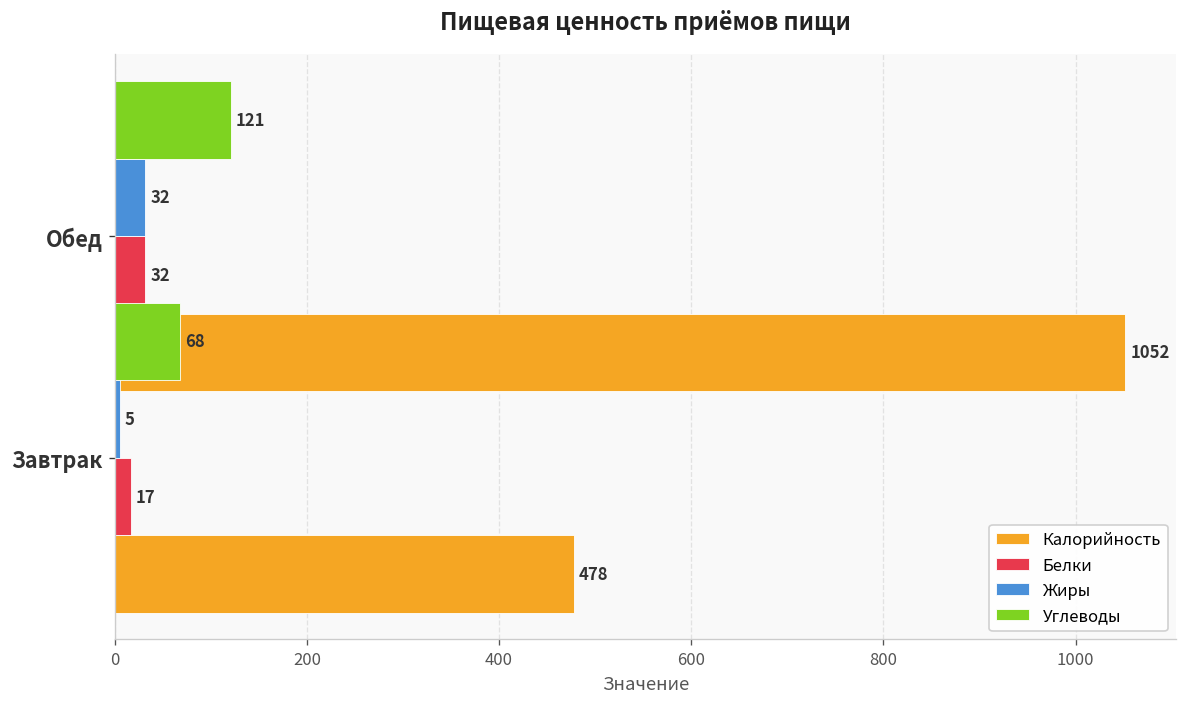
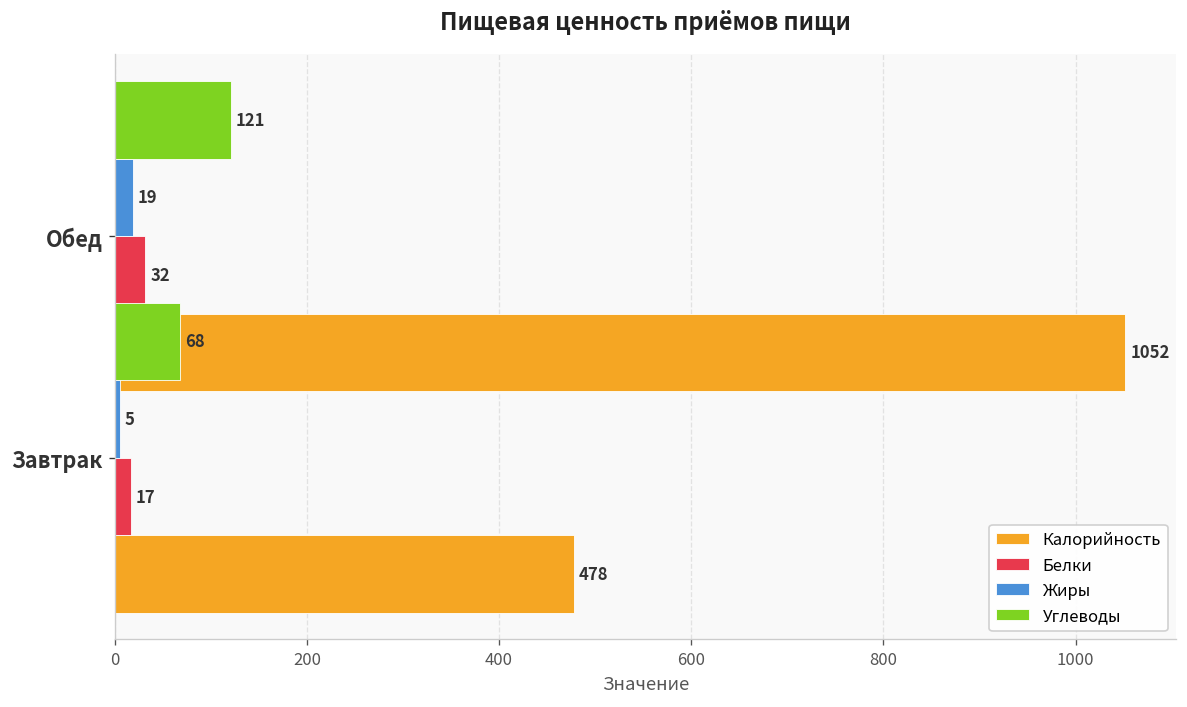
  {
    "Белки": {
      "Обед": 32,
      "Завтрак": 17
    },
    "Жиры": {
-     "Обед": 32,
+     "Обед": 19,
      "Завтрак": 5
    }
  }
